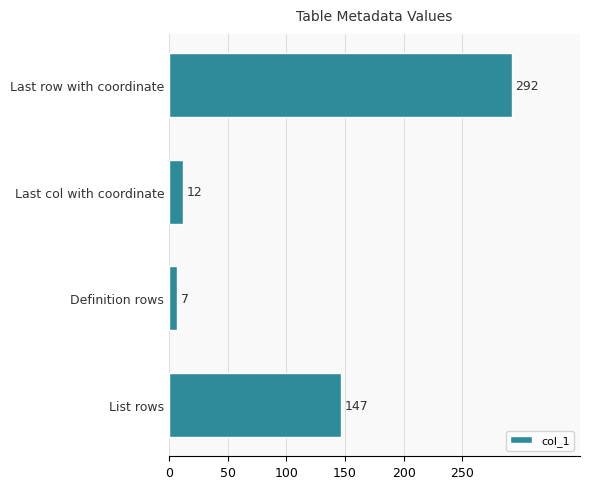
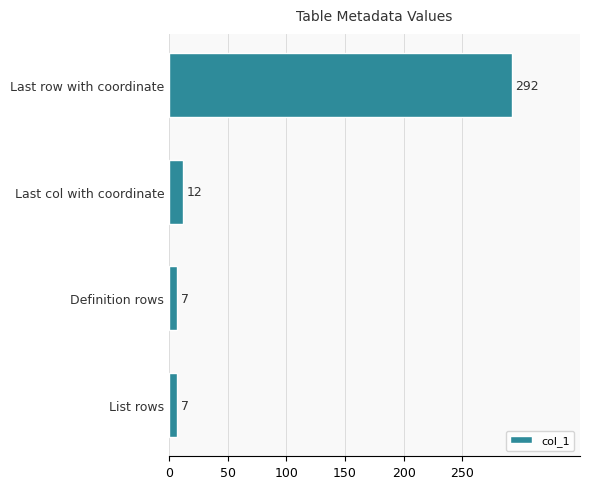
  {
    "Last row with coordinate": 292,
    "Last col with coordinate": 12,
    "Definition rows": 7,
-   "List rows": 147
+   "List rows": 7
  }
